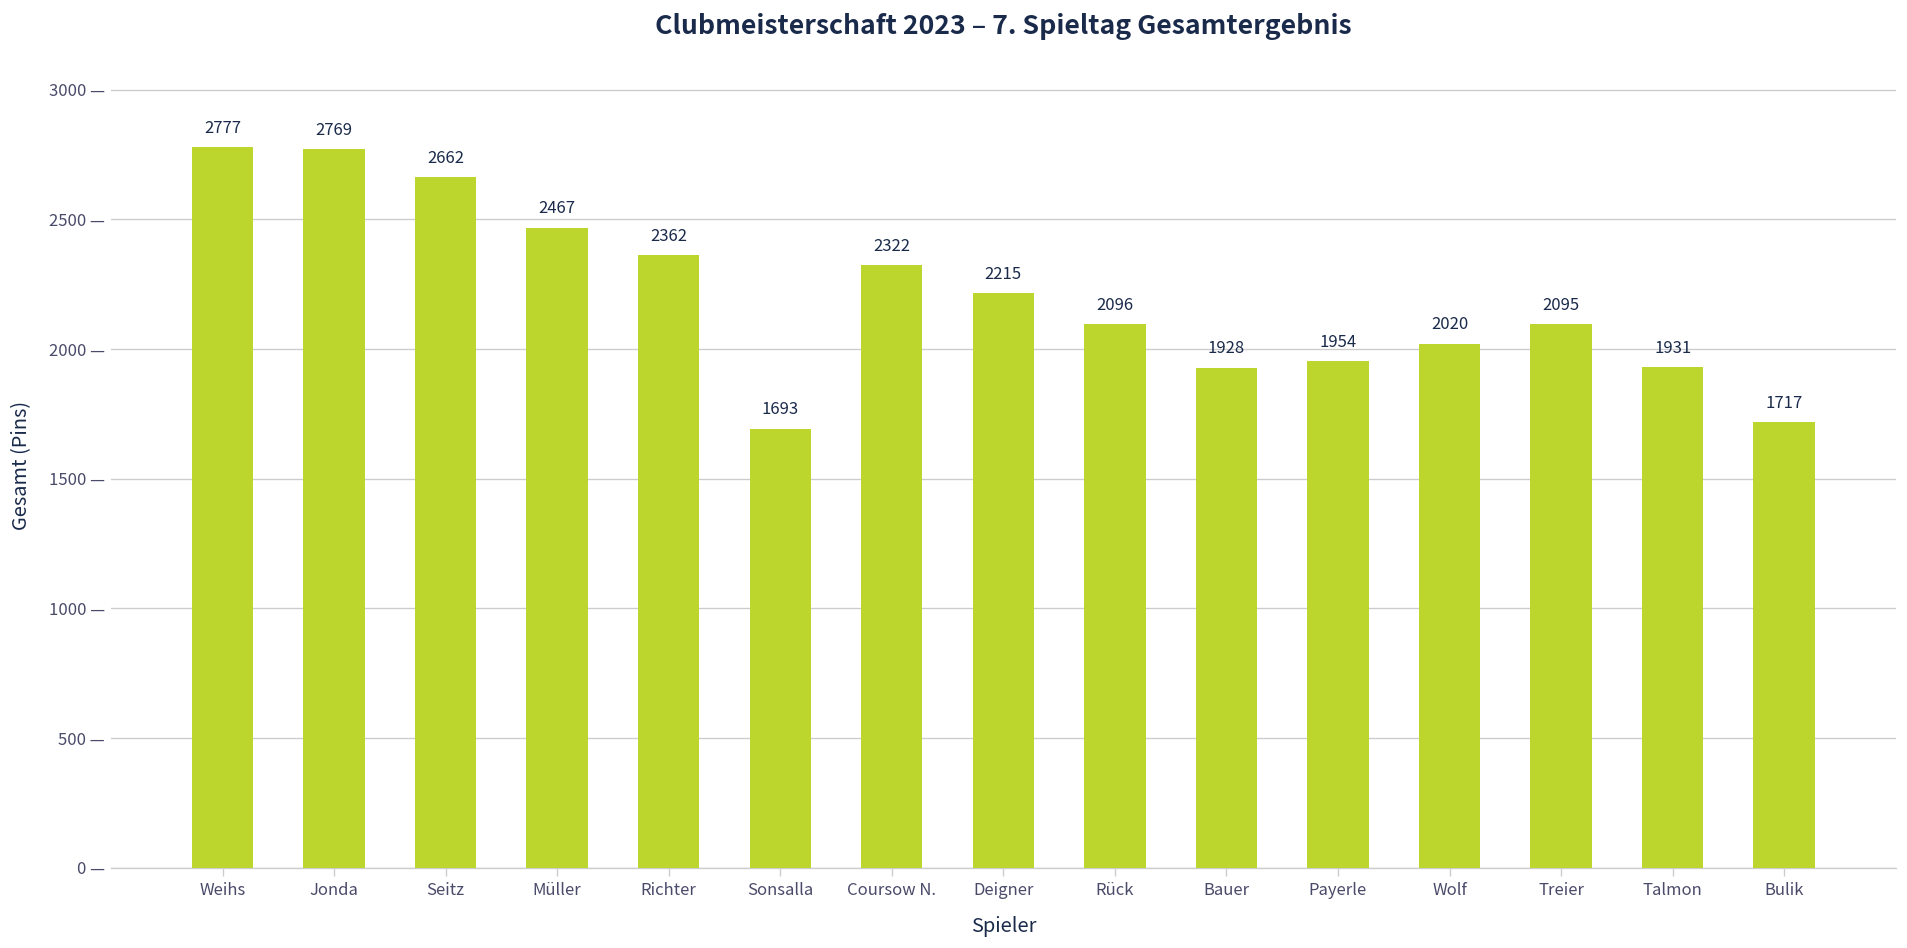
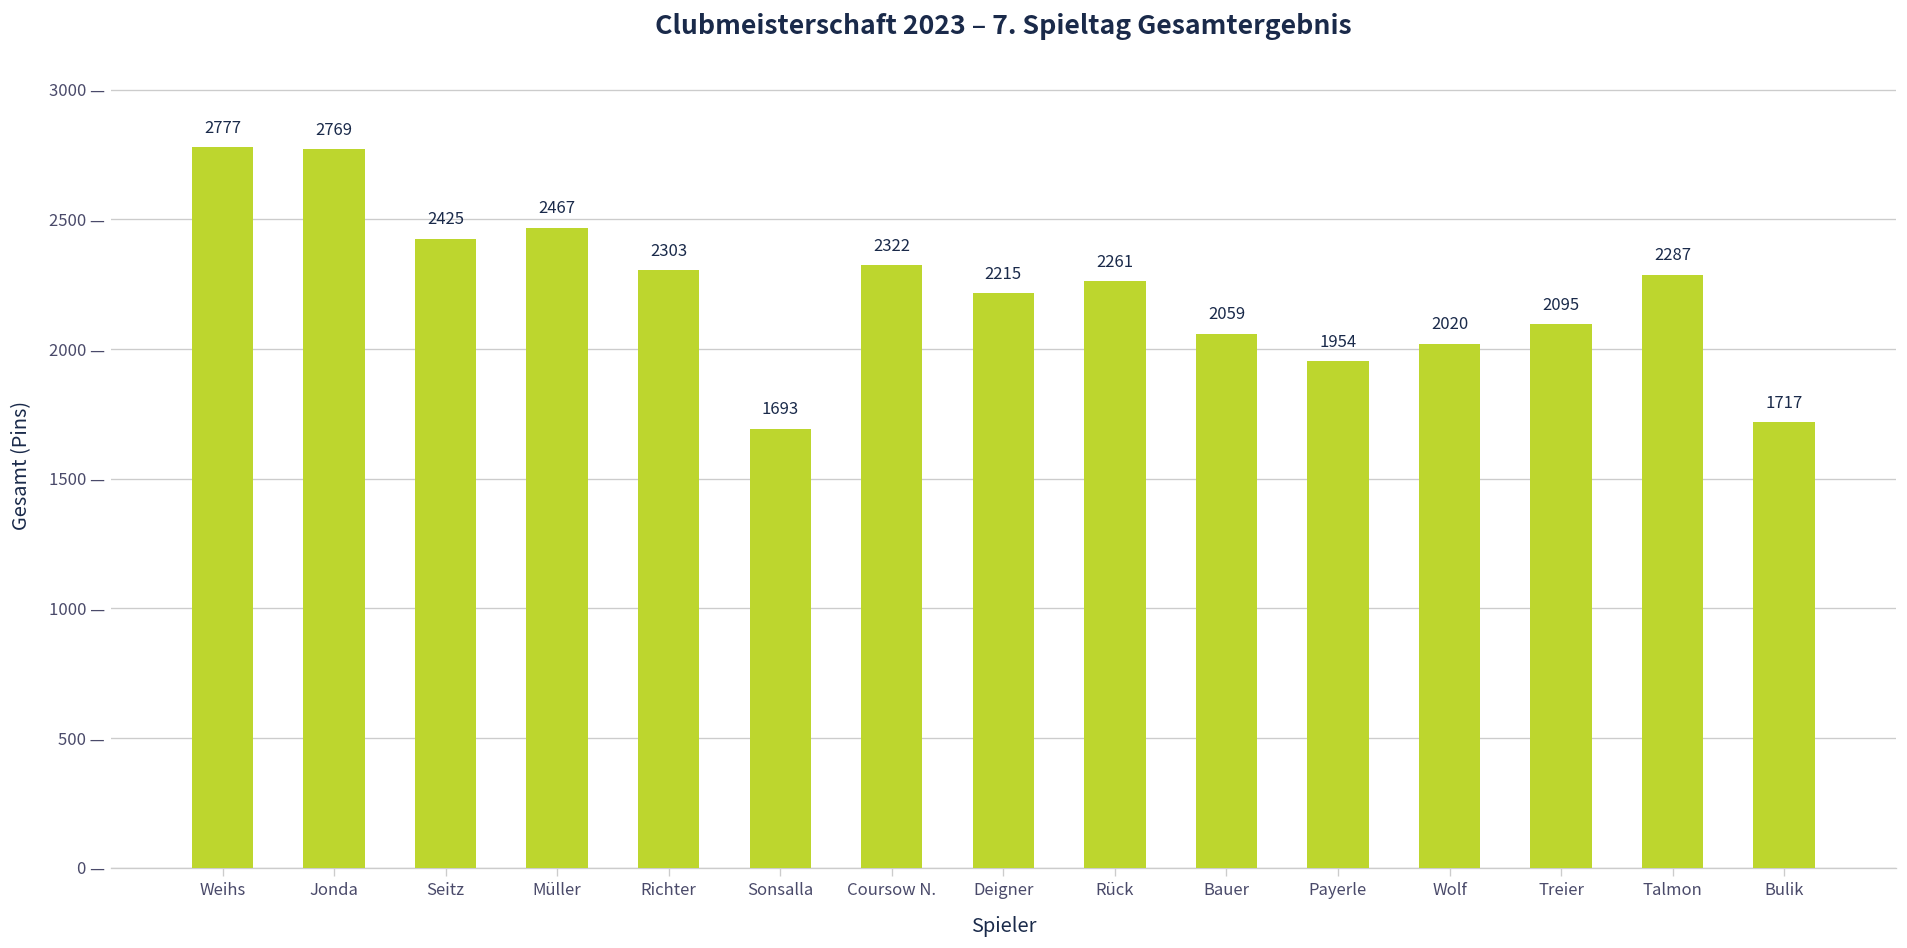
  {
    "Weihs": 2777,
    "Jonda": 2769,
-   "Seitz": 2662,
+   "Seitz": 2425,
    "Müller": 2467,
-   "Richter": 2362,
+   "Richter": 2303,
    "Sonsalla": 1693,
    "Coursow N.": 2322,
    "Deigner": 2215,
-   "Rück": 2096,
-   "Bauer": 1928,
+   "Rück": 2261,
+   "Bauer": 2059,
    "Payerle": 1954,
    "Wolf": 2020,
    "Treier": 2095,
-   "Talmon": 1931,
+   "Talmon": 2287,
    "Bulik": 1717
  }
